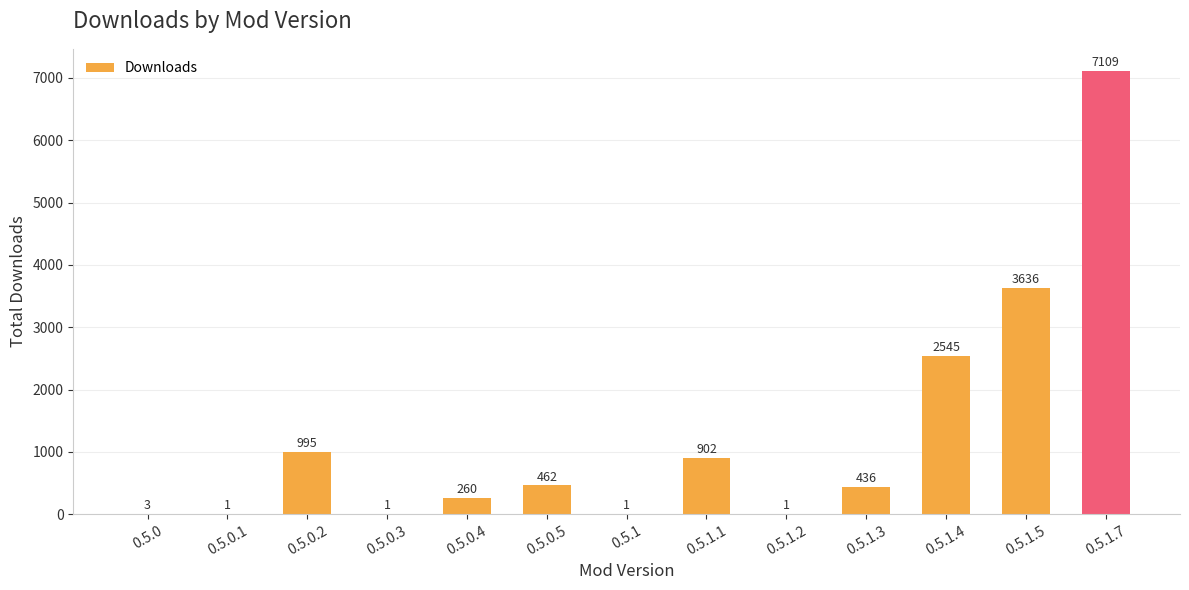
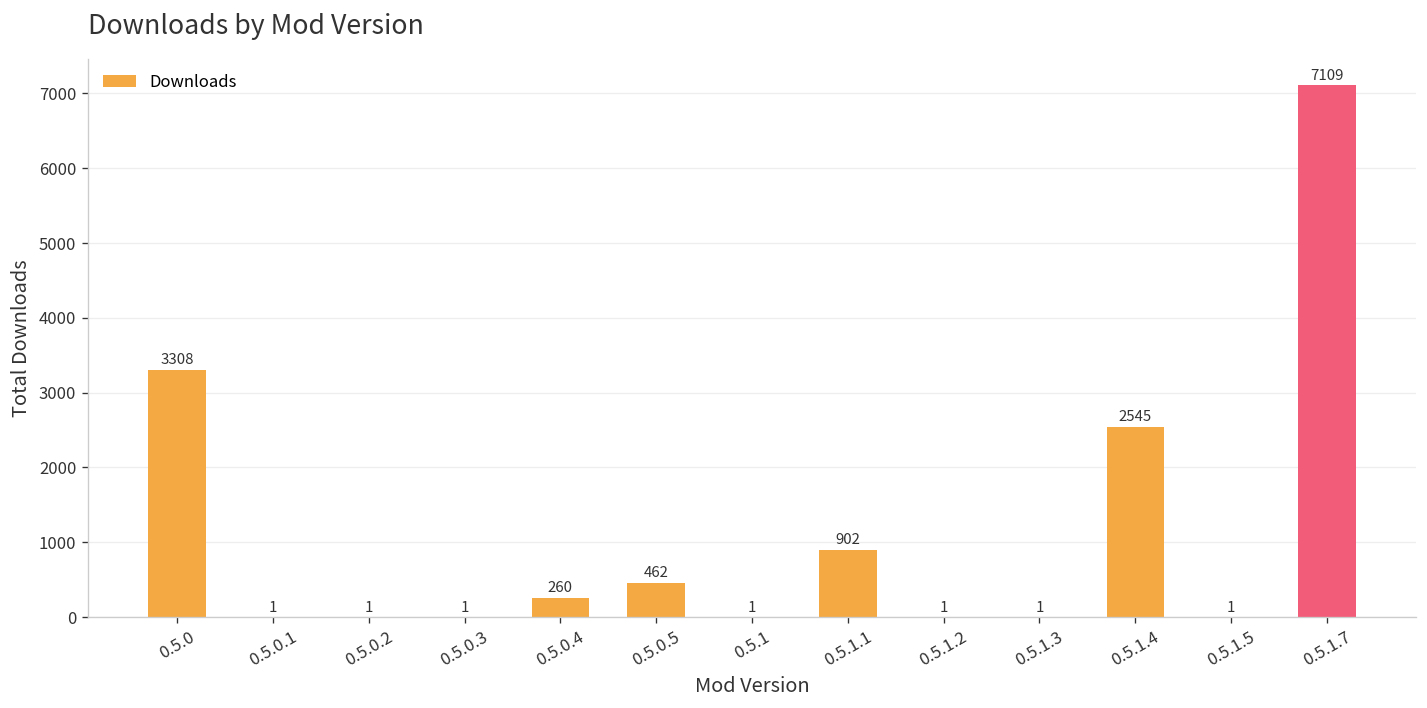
  {
-   "0.5.0": 3,
+   "0.5.0": 3308,
    "0.5.0.1": 1,
-   "0.5.0.2": 995,
+   "0.5.0.2": 1,
    "0.5.0.3": 1,
    "0.5.0.4": 260,
    "0.5.0.5": 462,
    "0.5.1": 1,
    "0.5.1.1": 902,
    "0.5.1.2": 1,
-   "0.5.1.3": 436,
+   "0.5.1.3": 1,
    "0.5.1.4": 2545,
-   "0.5.1.5": 3636,
+   "0.5.1.5": 1,
    "0.5.1.7": 7109
  }
